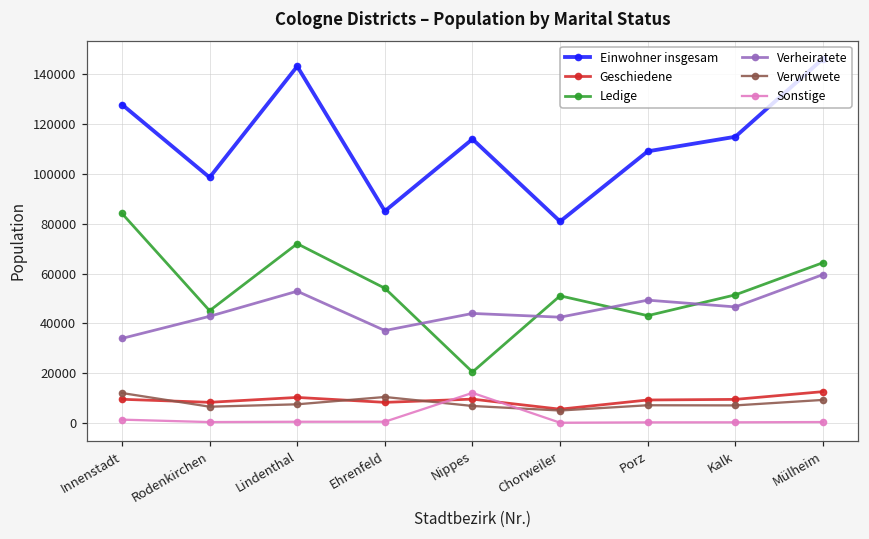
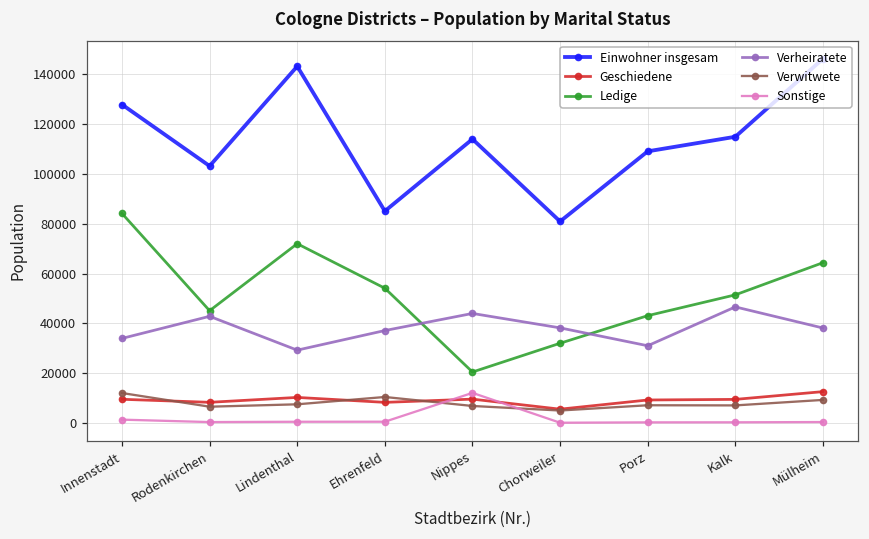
  {
    "Einwohner insgesam": {
      "Innenstadt": 128000,
-     "Rodenkirchen": 99000,
+     "Rodenkirchen": 103000,
      "Lindenthal": 143000,
      "Ehrenfeld": 85000,
      "Nippes": 114000,
      "Chorweiler": 81000,
      "Porz": 109000,
      "Kalk": 115000
    },
    "Geschiedene": {
      "Innenstadt": 10000,
      "Rodenkirchen": 8000,
      "Lindenthal": 10000,
      "Ehrenfeld": 8000,
      "Nippes": 10000,
      "Porz": 9000,
      "Kalk": 9000,
      "Mülheim": 13000
    },
    "Ledige": {
      "Innenstadt": 84000,
      "Rodenkirchen": 45000,
      "Lindenthal": 72000,
      "Ehrenfeld": 54000,
      "Nippes": 20000,
-     "Chorweiler": 51000,
+     "Chorweiler": 32000,
      "Porz": 43000,
      "Kalk": 51000,
      "Mülheim": 64000
    },
    "Verheiratete": {
      "Innenstadt": 34000,
      "Rodenkirchen": 43000,
-     "Lindenthal": 53000,
+     "Lindenthal": 29000,
      "Ehrenfeld": 37000,
      "Nippes": 44000,
-     "Chorweiler": 42000,
-     "Porz": 49000,
+     "Chorweiler": 38000,
+     "Porz": 31000,
      "Kalk": 47000,
-     "Mülheim": 60000
+     "Mülheim": 38000
    },
    "Verwitwete": {
      "Innenstadt": 12000,
      "Rodenkirchen": 7000,
      "Lindenthal": 8000,
      "Ehrenfeld": 10000,
      "Nippes": 7000,
      "Porz": 7000,
      "Kalk": 7000,
      "Mülheim": 9000
    },
    "Sonstige": {
      "Innenstadt": 1000,
      "Rodenkirchen": 0,
      "Lindenthal": 1000,
      "Ehrenfeld": 1000,
      "Nippes": 12000,
      "Chorweiler": 0,
      "Porz": 0,
      "Kalk": 0,
      "Mülheim": 0
    }
  }
